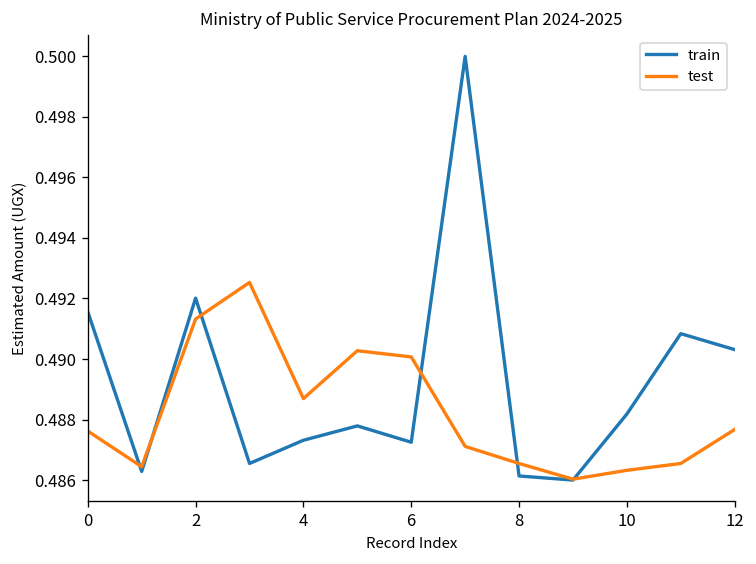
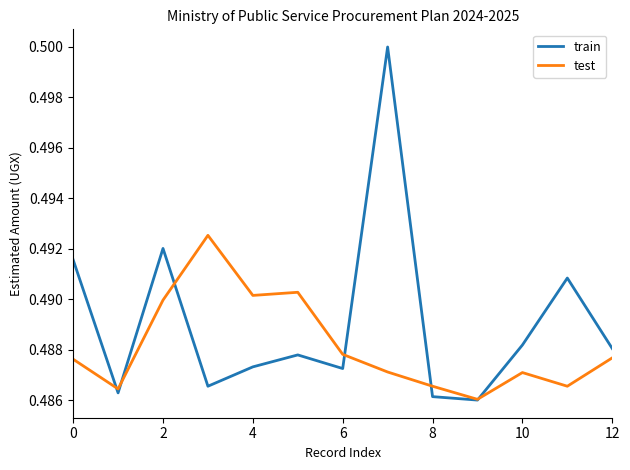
  {
    "train": {
      "0": 0.4916,
      "2": 0.4920,
      "4": 0.4873,
      "6": 0.4873,
      "8": 0.4861,
      "10": 0.4882,
-     "12": 0.4903
+     "12": 0.4880
    },
    "test": {
      "0": 0.4876,
-     "2": 0.4913,
-     "4": 0.4887,
-     "6": 0.4901,
+     "2": 0.4900,
+     "4": 0.4901,
+     "6": 0.4878,
      "8": 0.4865,
-     "10": 0.4863,
+     "10": 0.4871,
      "12": 0.4877
    }
  }
